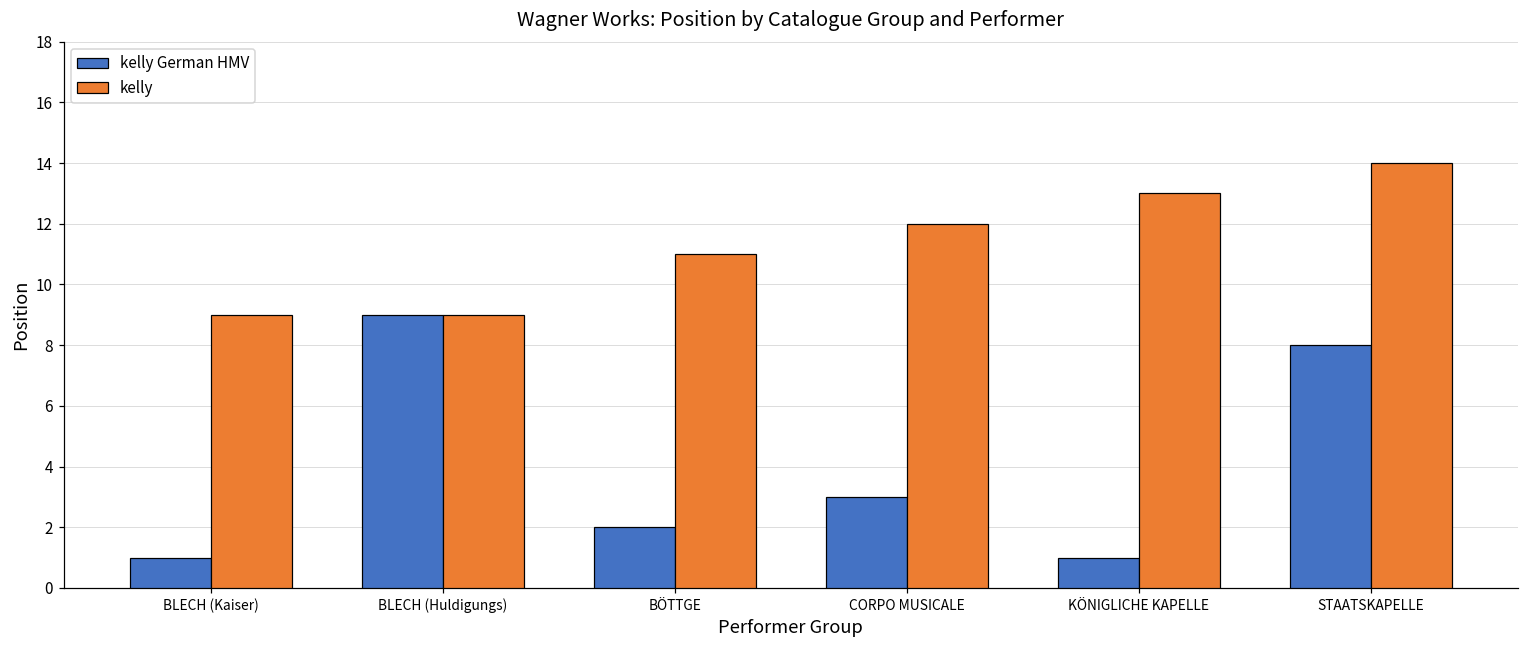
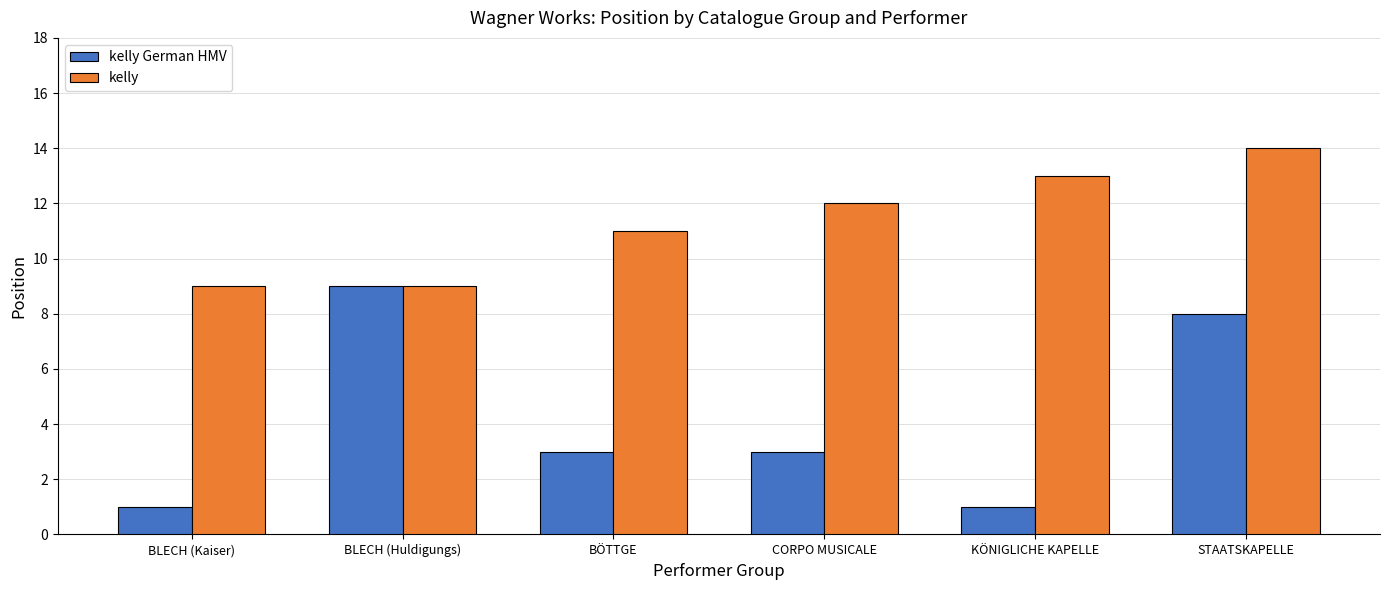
  {
    "kelly German HMV": {
      "BLECH (Kaiser)": 1,
      "BLECH (Huldigungs)": 9,
-     "BÖTTGE": 2,
+     "BÖTTGE": 3,
      "CORPO MUSICALE": 3,
      "KÖNIGLICHE KAPELLE": 1,
      "STAATSKAPELLE": 8
    },
    "kelly": {
      "BLECH (Kaiser)": 9,
      "BLECH (Huldigungs)": 9,
      "BÖTTGE": 11,
      "CORPO MUSICALE": 12,
      "KÖNIGLICHE KAPELLE": 13,
      "STAATSKAPELLE": 14
    }
  }
